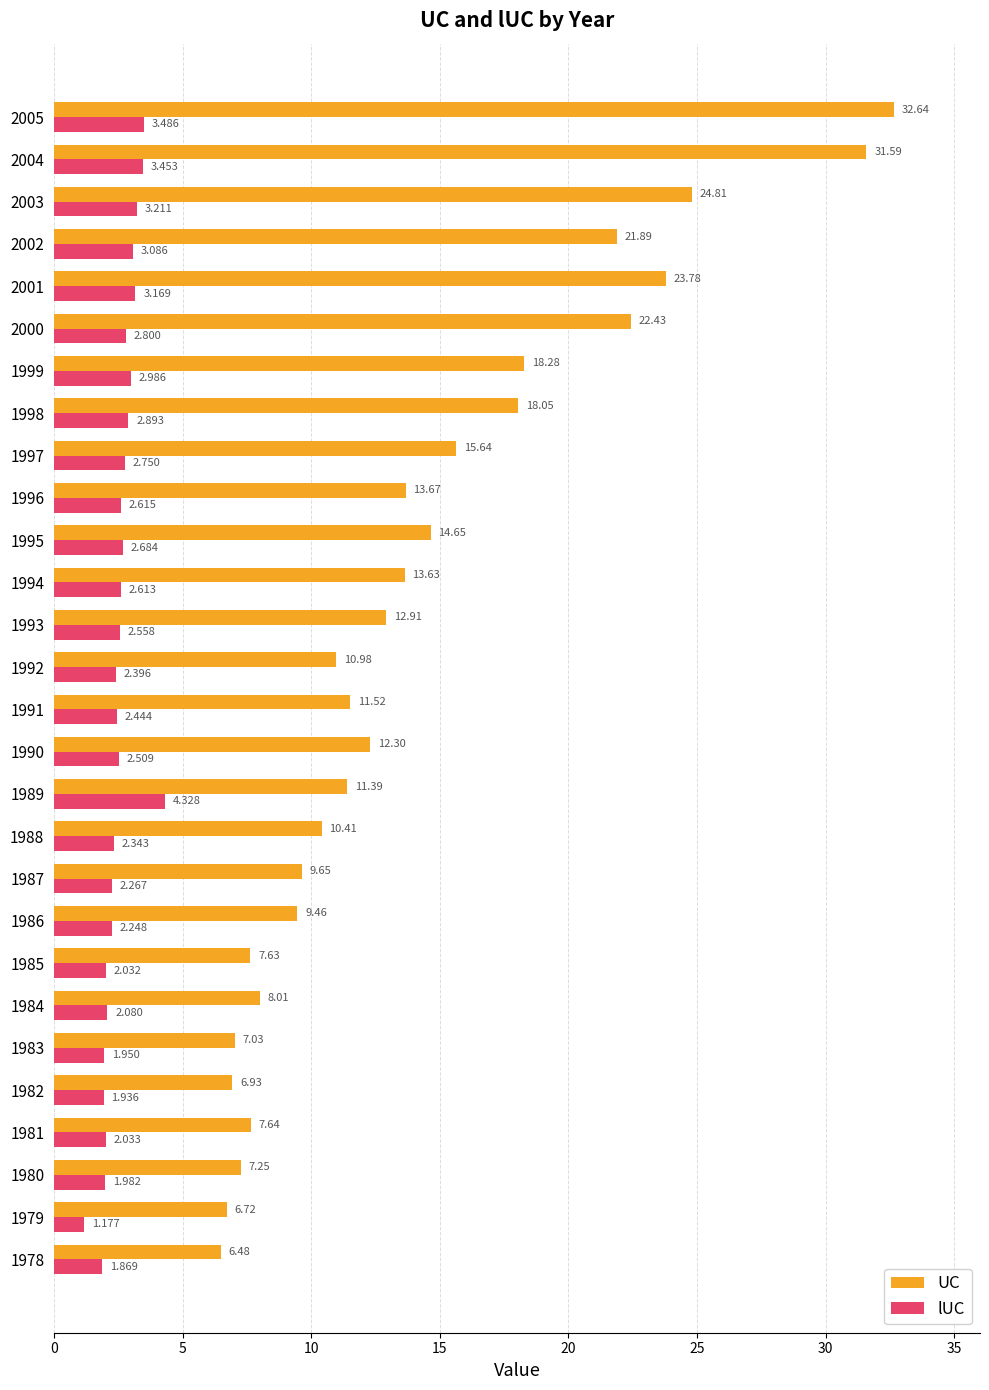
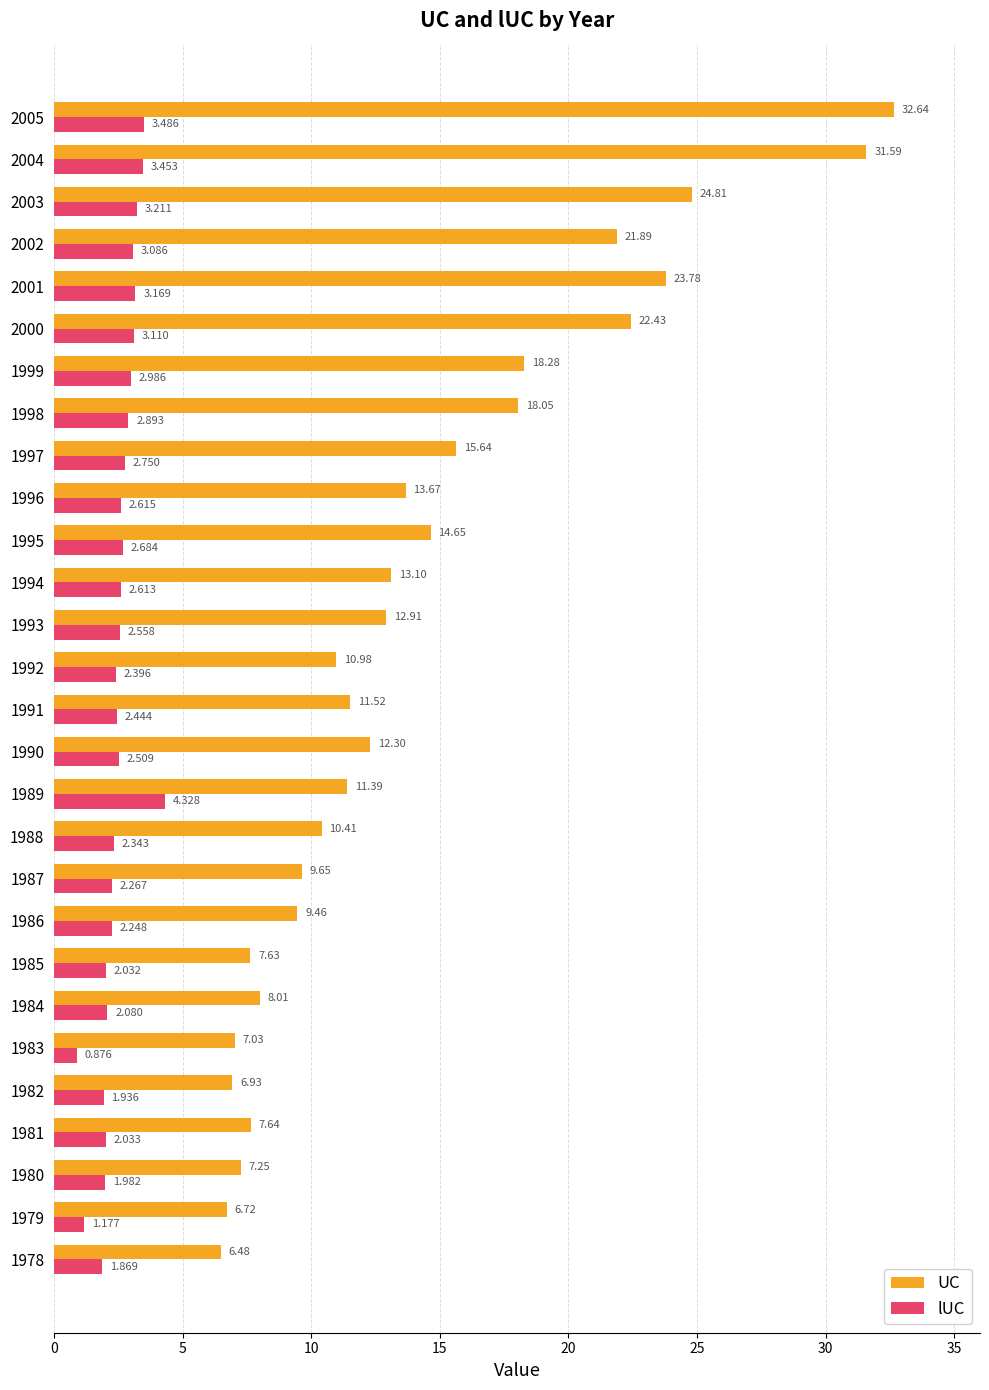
  {
    "UC": {
      "2005": 32.64,
      "2004": 31.59,
      "2003": 24.81,
      "2002": 21.89,
      "2001": 23.78,
      "2000": 22.43,
      "1999": 18.28,
      "1998": 18.05,
      "1997": 15.64,
      "1996": 13.67,
      "1995": 14.65,
-     "1994": 13.63,
+     "1994": 13.10,
      "1993": 12.91,
      "1992": 10.98,
      "1991": 11.52,
      "1990": 12.30,
      "1989": 11.39,
      "1988": 10.41,
      "1987": 9.65,
      "1986": 9.46,
      "1985": 7.63,
      "1984": 8.01,
      "1983": 7.03,
      "1982": 6.93,
      "1981": 7.64,
      "1980": 7.25,
      "1979": 6.72,
      "1978": 6.48
    },
    "lUC": {
      "2005": 3.486,
      "2004": 3.453,
      "2003": 3.211,
      "2002": 3.086,
      "2001": 3.169,
-     "2000": 2.800,
+     "2000": 3.110,
      "1999": 2.986,
      "1998": 2.893,
      "1997": 2.750,
      "1996": 2.615,
      "1995": 2.684,
      "1994": 2.613,
      "1993": 2.558,
      "1992": 2.396,
      "1991": 2.444,
      "1990": 2.509,
      "1989": 4.328,
      "1988": 2.343,
      "1987": 2.267,
      "1986": 2.248,
      "1985": 2.032,
      "1984": 2.080,
-     "1983": 1.950,
+     "1983": 0.876,
      "1982": 1.936,
      "1981": 2.033,
      "1980": 1.982,
      "1979": 1.177,
      "1978": 1.869
    }
  }
